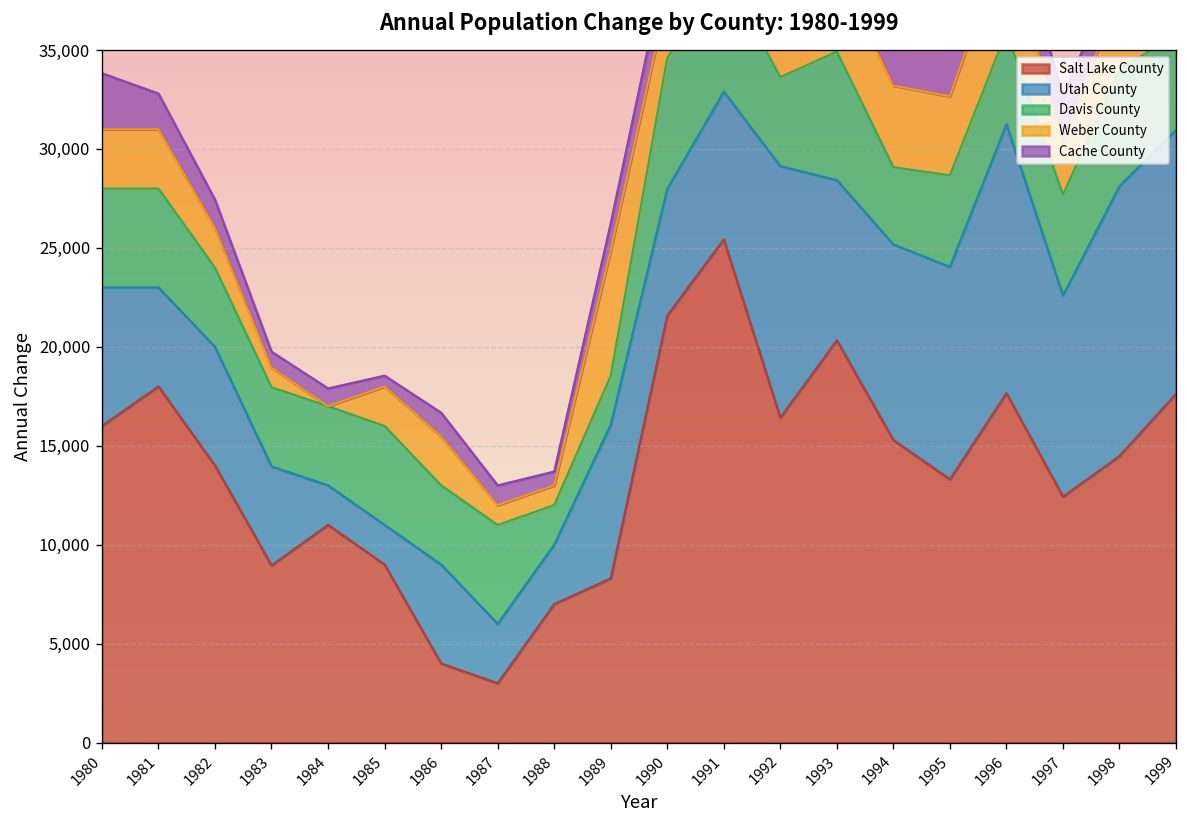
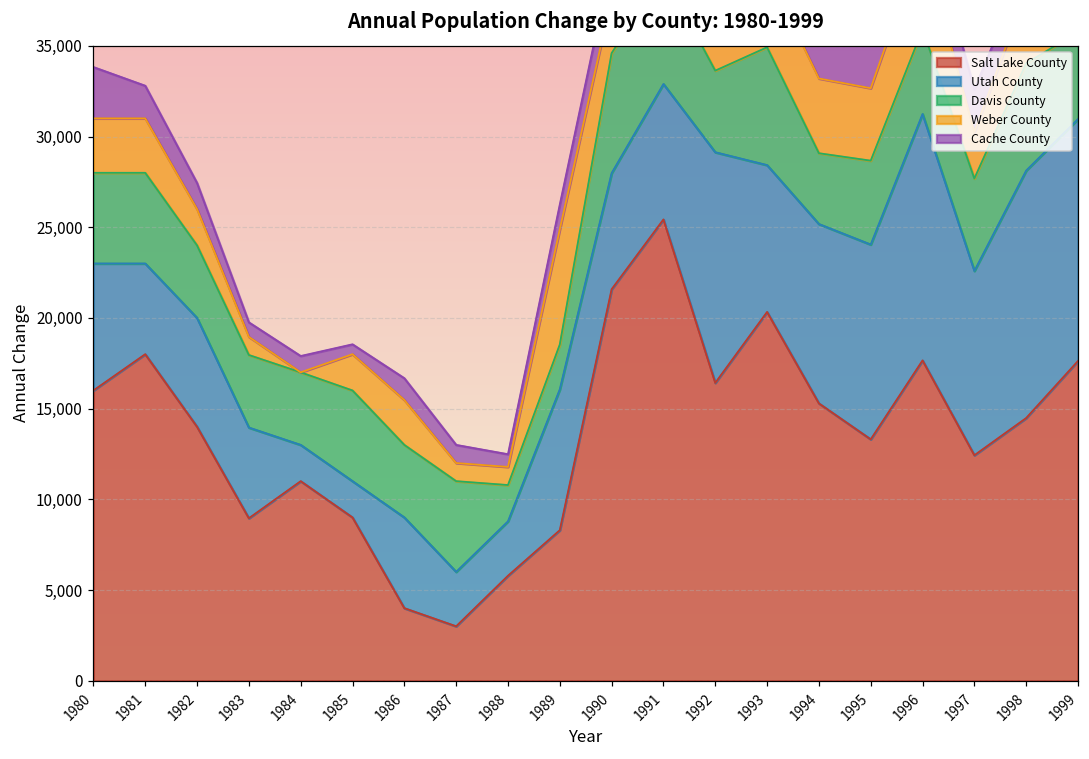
  {
    "Salt Lake County": {
      "1980": "16,000",
      "1981": "18,000",
      "1982": "14,000",
      "1983": "9,000",
      "1984": "11,000",
      "1985": "9,000",
      "1986": "4,000",
      "1987": "3,000",
-     "1988": "7,000",
+     "1988": "5,800",
      "1989": "8,300",
      "1990": "21,600",
      "1991": "25,400",
      "1992": "16,400",
      "1993": "20,300",
      "1994": "15,300",
      "1995": "13,300",
      "1996": "17,700",
      "1997": "12,400",
      "1998": "14,500",
      "1999": "17,600"
    },
    "Utah County": {
      "1980": "7,000",
      "1981": "5,000",
      "1982": "6,000",
      "1983": "5,000",
      "1984": "2,000",
      "1985": "2,000",
      "1986": "5,000",
      "1987": "3,000",
      "1988": "3,000",
      "1989": "7,800",
      "1990": "6,400",
      "1991": "7,500",
      "1992": "12,700",
      "1993": "8,100",
      "1994": "9,900",
      "1995": "10,700",
      "1996": "13,600",
      "1997": "10,200",
      "1998": "13,600",
      "1999": "13,300"
    },
    "Davis County": {
      "1980": "5,000",
      "1981": "5,000",
      "1982": "4,000",
      "1983": "4,000",
      "1985": "5,000",
      "1986": "4,000",
      "1987": "5,000",
      "1988": "2,000",
      "1989": "2,500",
      "1990": "6,600",
      "1992": "4,500",
      "1993": "6,500",
      "1994": "3,900",
      "1995": "4,600",
      "1997": "5,100"
    },
    "Weber County": {
      "1980": "3,000",
      "1981": "3,000",
      "1982": "2,000",
      "1983": "1,000",
      "1985": "2,000",
      "1986": "2,500",
      "1987": "1,000",
      "1988": "1,000",
      "1989": "6,400",
      "1994": "4,100",
      "1995": "4,000"
    },
    "Cache County": {
      "1980": "2,800",
      "1981": "1,800",
      "1982": "1,400",
      "1983": "800",
      "1984": "900",
      "1985": "500",
      "1986": "1,200",
      "1987": "1,000",
      "1988": "700",
      "1989": "1,400"
    }
  }
